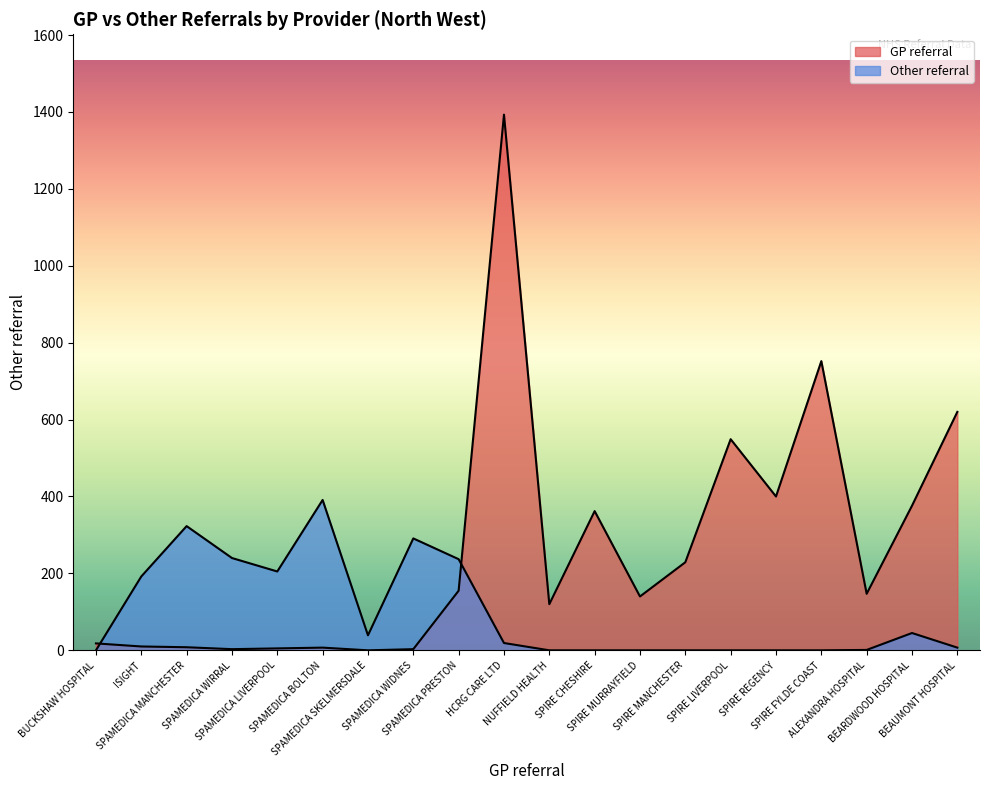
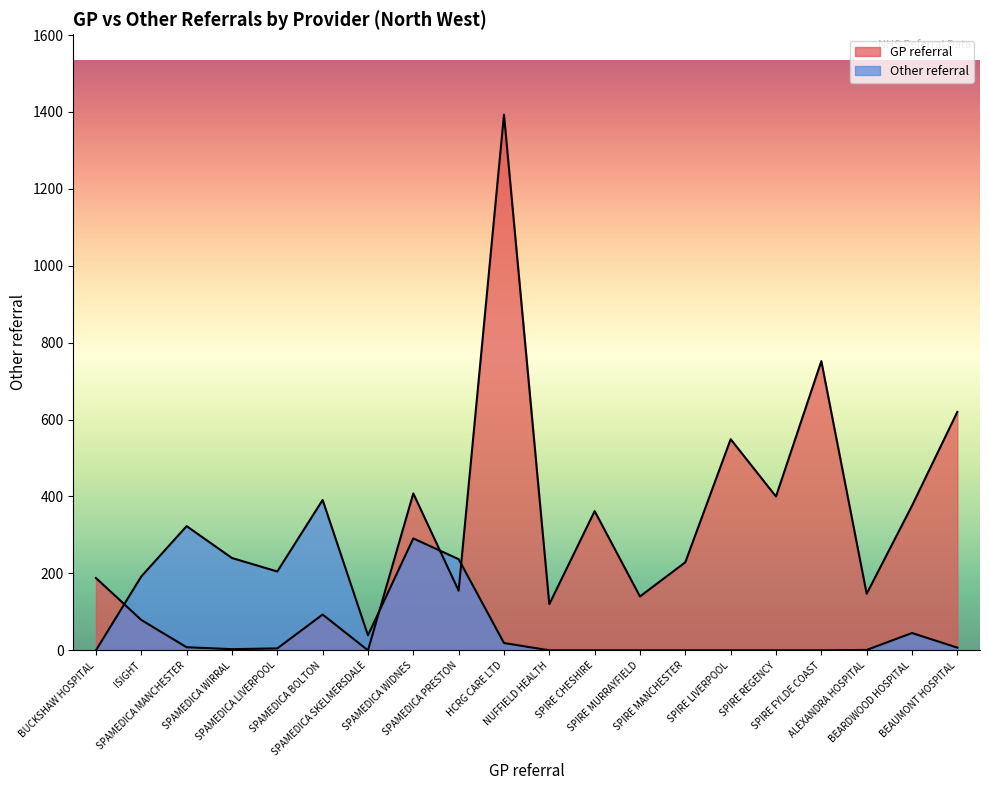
  {
    "GP referral": {
-     "BUCKSHAW HOSPITAL": 20,
-     "ISIGHT": 10,
+     "BUCKSHAW HOSPITAL": 190,
+     "ISIGHT": 80,
      "SPAMEDICA MANCHESTER": 10,
      "SPAMEDICA WIRRAL": 0,
      "SPAMEDICA LIVERPOOL": 10,
-     "SPAMEDICA BOLTON": 10,
+     "SPAMEDICA BOLTON": 90,
      "SPAMEDICA SKELMERSDALE": 0,
-     "SPAMEDICA WIDNES": 0,
+     "SPAMEDICA WIDNES": 410,
      "SPAMEDICA PRESTON": 160,
      "HCRG CARE LTD": 1390,
      "NUFFIELD HEALTH": 120,
      "SPIRE CHESHIRE": 360,
      "SPIRE MURRAYFIELD": 140,
      "SPIRE MANCHESTER": 230,
      "SPIRE LIVERPOOL": 550,
      "SPIRE REGENCY": 400,
      "SPIRE FYLDE COAST": 750,
      "ALEXANDRA HOSPITAL": 150,
      "BEARDWOOD HOSPITAL": 380,
      "BEAUMONT HOSPITAL": 620
    },
    "Other referral": {
      "BUCKSHAW HOSPITAL": 0,
      "ISIGHT": 190,
      "SPAMEDICA MANCHESTER": 320,
      "SPAMEDICA WIRRAL": 240,
      "SPAMEDICA LIVERPOOL": 210,
      "SPAMEDICA BOLTON": 390,
      "SPAMEDICA SKELMERSDALE": 40,
      "SPAMEDICA WIDNES": 290,
      "SPAMEDICA PRESTON": 240,
      "HCRG CARE LTD": 20,
      "NUFFIELD HEALTH": 0,
      "SPIRE CHESHIRE": 0,
      "SPIRE MURRAYFIELD": 0,
      "SPIRE MANCHESTER": 0,
      "SPIRE LIVERPOOL": 0,
      "SPIRE REGENCY": 0,
      "SPIRE FYLDE COAST": 0,
      "ALEXANDRA HOSPITAL": 0,
      "BEARDWOOD HOSPITAL": 50,
      "BEAUMONT HOSPITAL": 10
    }
  }
